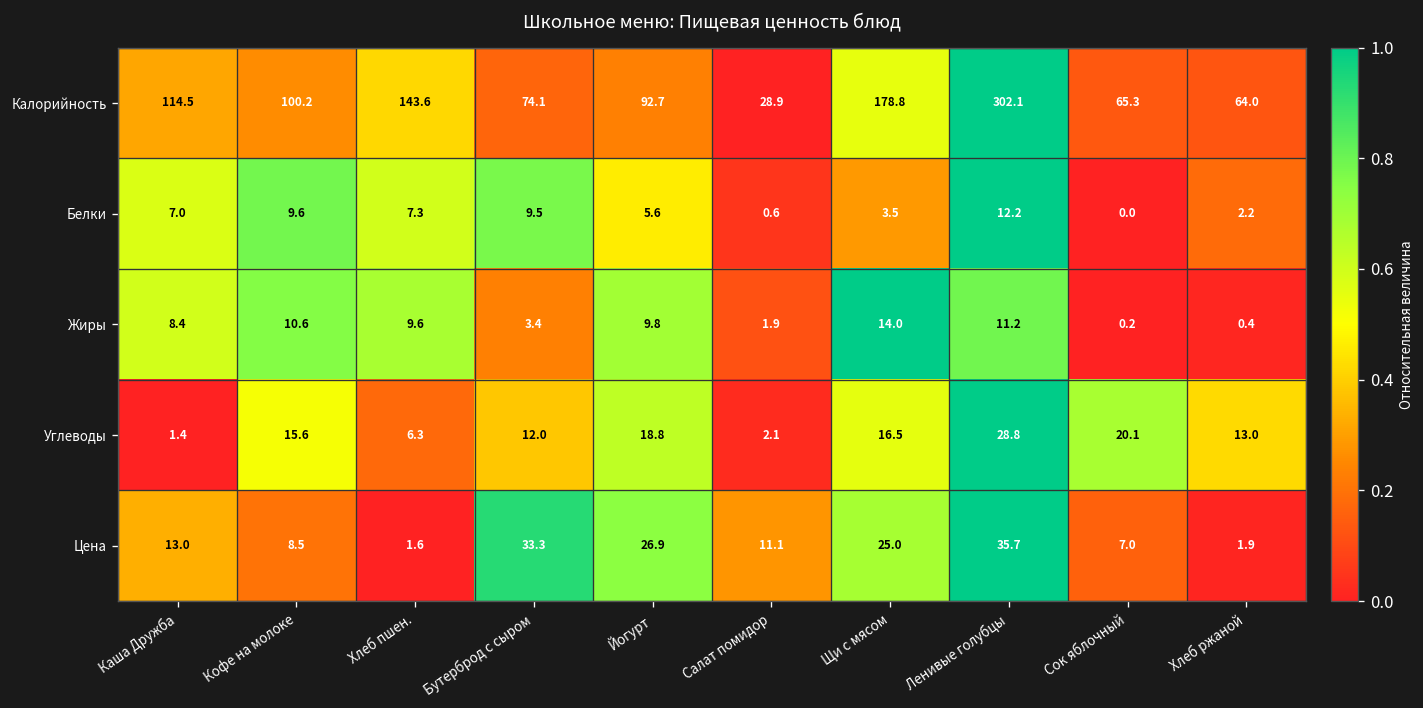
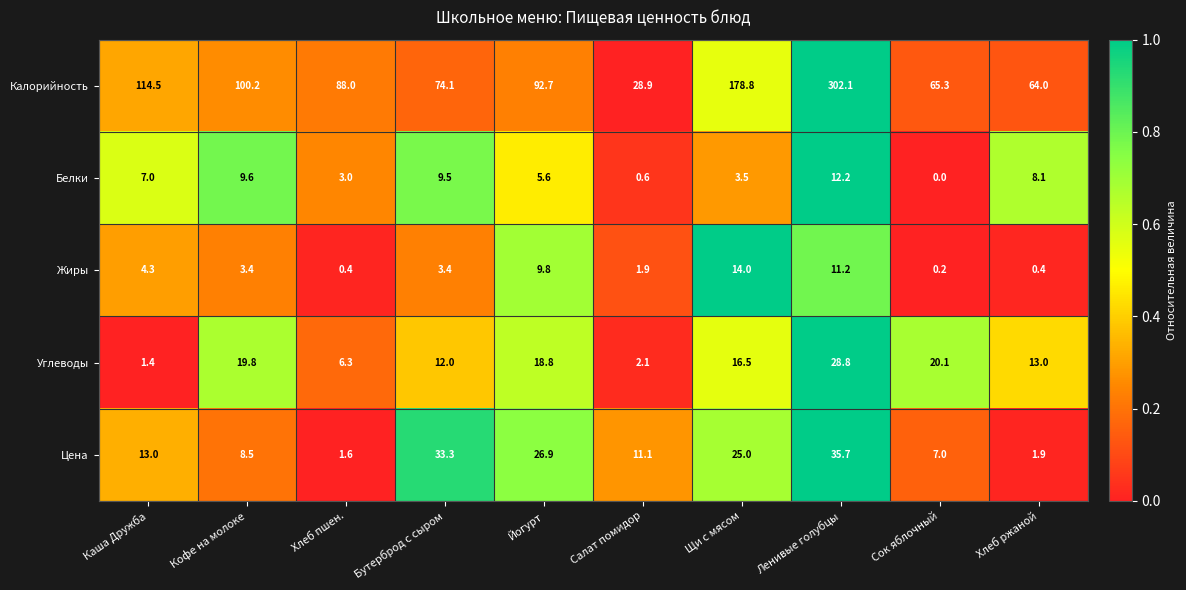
  {
    "Калорийность": {
      "Каша Дружба": 114.5,
      "Кофе на молоке": 100.2,
-     "Хлеб пшен.": 143.6,
+     "Хлеб пшен.": 88.0,
      "Бутерброд с сыром": 74.1,
      "Йогурт": 92.7,
      "Салат помидор": 28.9,
      "Щи с мясом": 178.8,
      "Ленивые голубцы": 302.1,
      "Сок яблочный": 65.3,
      "Хлеб ржаной": 64.0
    },
    "Белки": {
      "Каша Дружба": 7.0,
      "Кофе на молоке": 9.6,
-     "Хлеб пшен.": 7.3,
+     "Хлеб пшен.": 3.0,
      "Бутерброд с сыром": 9.5,
      "Йогурт": 5.6,
      "Салат помидор": 0.6,
      "Щи с мясом": 3.5,
      "Ленивые голубцы": 12.2,
      "Сок яблочный": 0.0,
-     "Хлеб ржаной": 2.2
+     "Хлеб ржаной": 8.1
    },
    "Жиры": {
-     "Каша Дружба": 8.4,
-     "Кофе на молоке": 10.6,
-     "Хлеб пшен.": 9.6,
+     "Каша Дружба": 4.3,
+     "Кофе на молоке": 3.4,
+     "Хлеб пшен.": 0.4,
      "Бутерброд с сыром": 3.4,
      "Йогурт": 9.8,
      "Салат помидор": 1.9,
      "Щи с мясом": 14.0,
      "Ленивые голубцы": 11.2,
      "Сок яблочный": 0.2,
      "Хлеб ржаной": 0.4
    },
    "Углеводы": {
      "Каша Дружба": 1.4,
-     "Кофе на молоке": 15.6,
+     "Кофе на молоке": 19.8,
      "Хлеб пшен.": 6.3,
      "Бутерброд с сыром": 12.0,
      "Йогурт": 18.8,
      "Салат помидор": 2.1,
      "Щи с мясом": 16.5,
      "Ленивые голубцы": 28.8,
      "Сок яблочный": 20.1,
      "Хлеб ржаной": 13.0
    },
    "Цена": {
      "Каша Дружба": 13.0,
      "Кофе на молоке": 8.5,
      "Хлеб пшен.": 1.6,
      "Бутерброд с сыром": 33.3,
      "Йогурт": 26.9,
      "Салат помидор": 11.1,
      "Щи с мясом": 25.0,
      "Ленивые голубцы": 35.7,
      "Сок яблочный": 7.0,
      "Хлеб ржаной": 1.9
    }
  }
